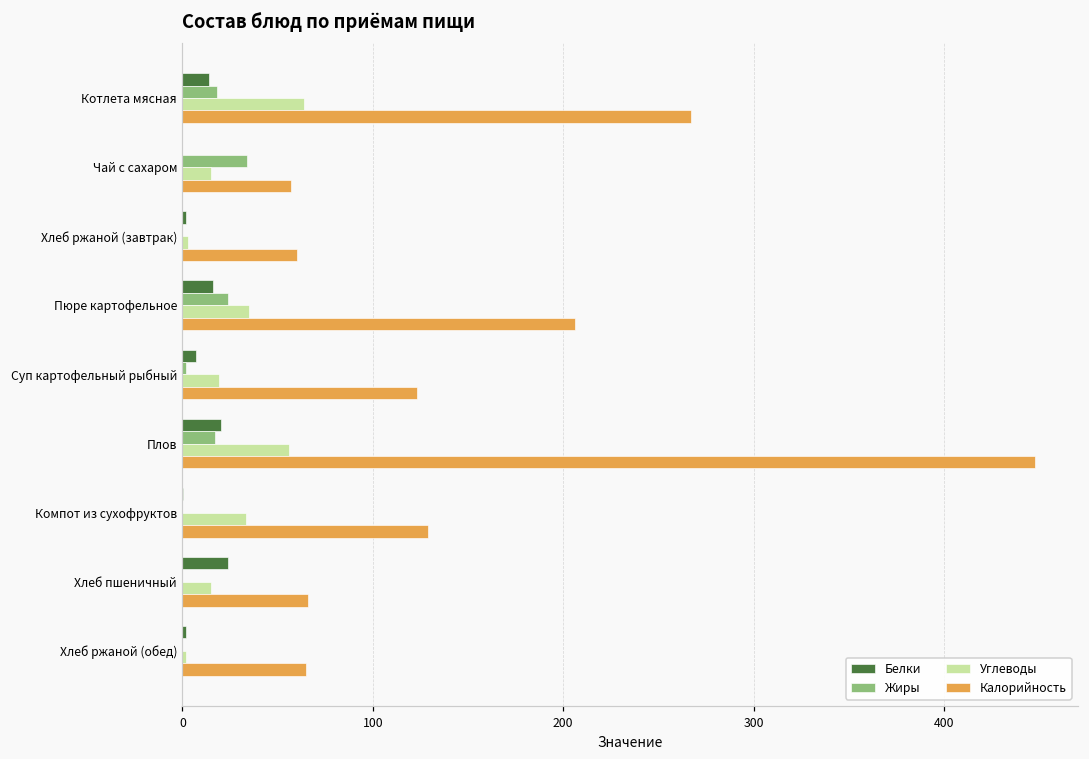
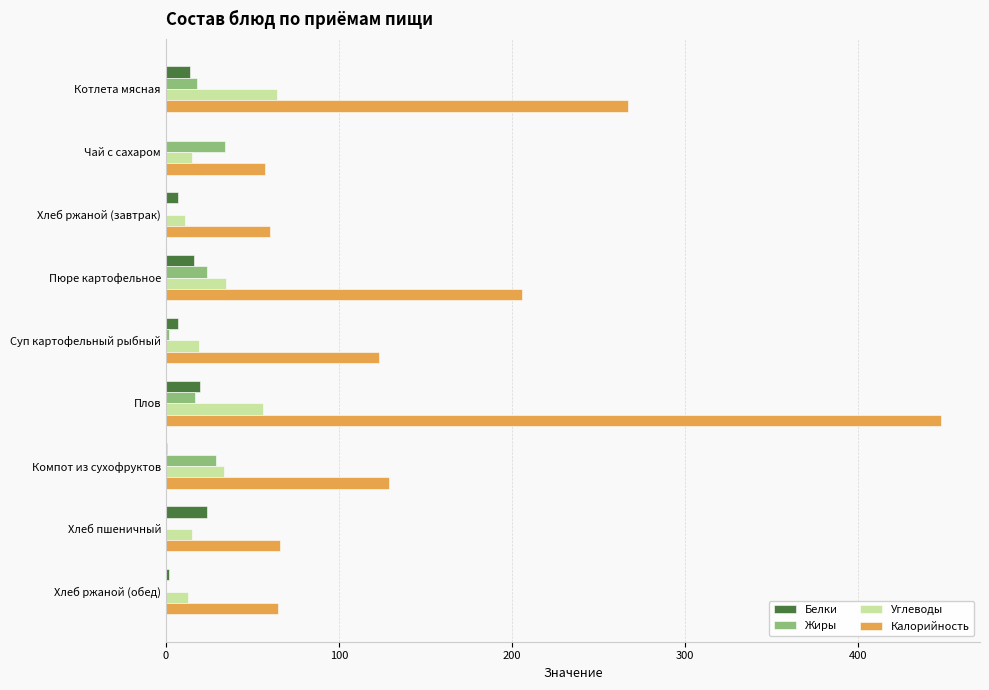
  {
    "Белки": {
      "Котлета мясная": 14,
      "Чай с сахаром": 0,
-     "Хлеб ржаной (завтрак)": 2,
+     "Хлеб ржаной (завтрак)": 7,
      "Пюре картофельное": 16,
      "Суп картофельный рыбный": 7,
      "Плов": 20,
      "Хлеб пшеничный": 24,
      "Хлеб ржаной (обед)": 2
    },
    "Жиры": {
      "Котлета мясная": 18,
      "Чай с сахаром": 34,
      "Хлеб ржаной (завтрак)": 0,
      "Пюре картофельное": 24,
      "Суп картофельный рыбный": 2,
      "Плов": 17,
-     "Компот из сухофруктов": 0,
+     "Компот из сухофруктов": 29,
      "Хлеб пшеничный": 0,
      "Хлеб ржаной (обед)": 0
    },
    "Углеводы": {
      "Котлета мясная": 64,
      "Чай с сахаром": 15,
-     "Хлеб ржаной (завтрак)": 3,
+     "Хлеб ржаной (завтрак)": 11,
      "Пюре картофельное": 35,
      "Суп картофельный рыбный": 19,
      "Плов": 56,
      "Компот из сухофруктов": 34,
      "Хлеб пшеничный": 15,
-     "Хлеб ржаной (обед)": 2
+     "Хлеб ржаной (обед)": 13
    },
    "Калорийность": {
      "Котлета мясная": 267,
      "Чай с сахаром": 57,
      "Хлеб ржаной (завтрак)": 60,
      "Пюре картофельное": 206,
      "Суп картофельный рыбный": 123,
      "Плов": 448,
      "Компот из сухофруктов": 129,
      "Хлеб пшеничный": 66,
      "Хлеб ржаной (обед)": 65
    }
  }
